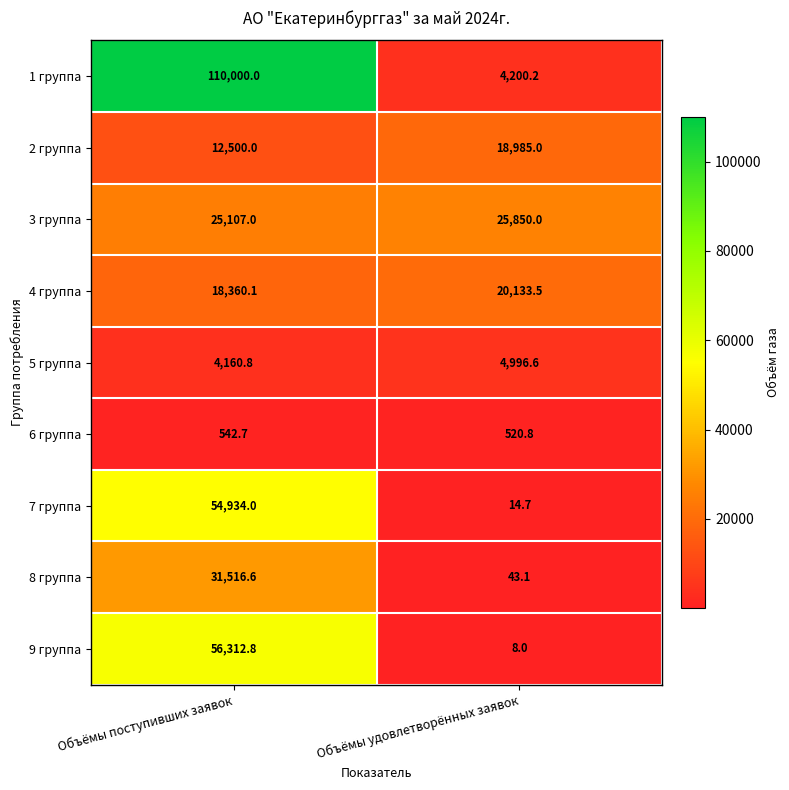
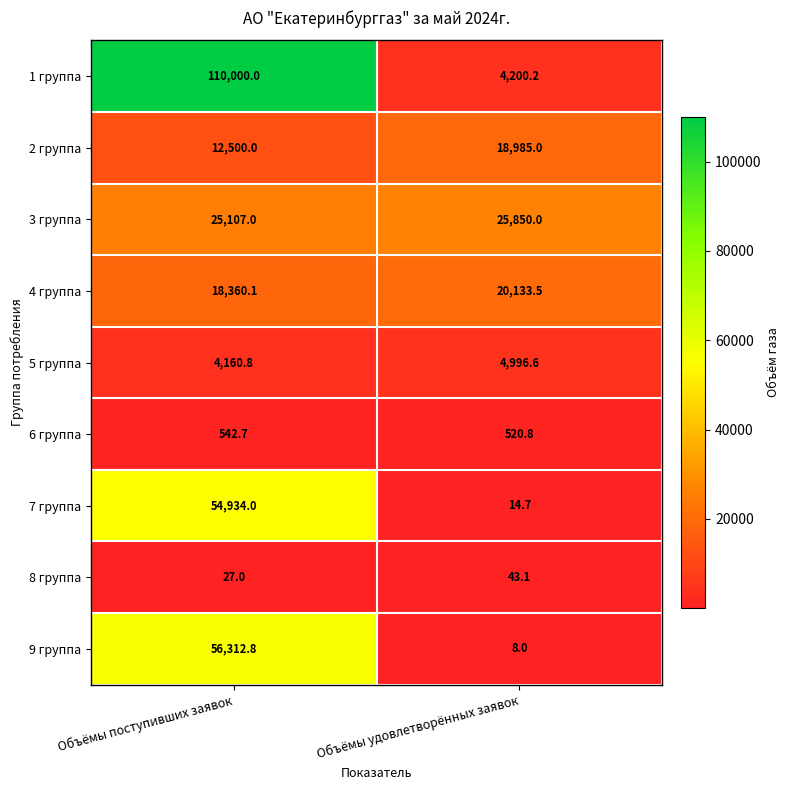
  {
    "1 группа": {
      "Объёмы поступивших заявок": "110,000.0",
      "Объёмы удовлетворённых заявок": "4,200.2"
    },
    "2 группа": {
      "Объёмы поступивших заявок": "12,500.0",
      "Объёмы удовлетворённых заявок": "18,985.0"
    },
    "3 группа": {
      "Объёмы поступивших заявок": "25,107.0",
      "Объёмы удовлетворённых заявок": "25,850.0"
    },
    "4 группа": {
      "Объёмы поступивших заявок": "18,360.1",
      "Объёмы удовлетворённых заявок": "20,133.5"
    },
    "5 группа": {
      "Объёмы поступивших заявок": "4,160.8",
      "Объёмы удовлетворённых заявок": "4,996.6"
    },
    "6 группа": {
      "Объёмы поступивших заявок": "542.7",
      "Объёмы удовлетворённых заявок": "520.8"
    },
    "7 группа": {
      "Объёмы поступивших заявок": "54,934.0",
      "Объёмы удовлетворённых заявок": "14.7"
    },
    "8 группа": {
-     "Объёмы поступивших заявок": "31,516.6",
+     "Объёмы поступивших заявок": "27.0",
      "Объёмы удовлетворённых заявок": "43.1"
    },
    "9 группа": {
      "Объёмы поступивших заявок": "56,312.8",
      "Объёмы удовлетворённых заявок": "8.0"
    }
  }
